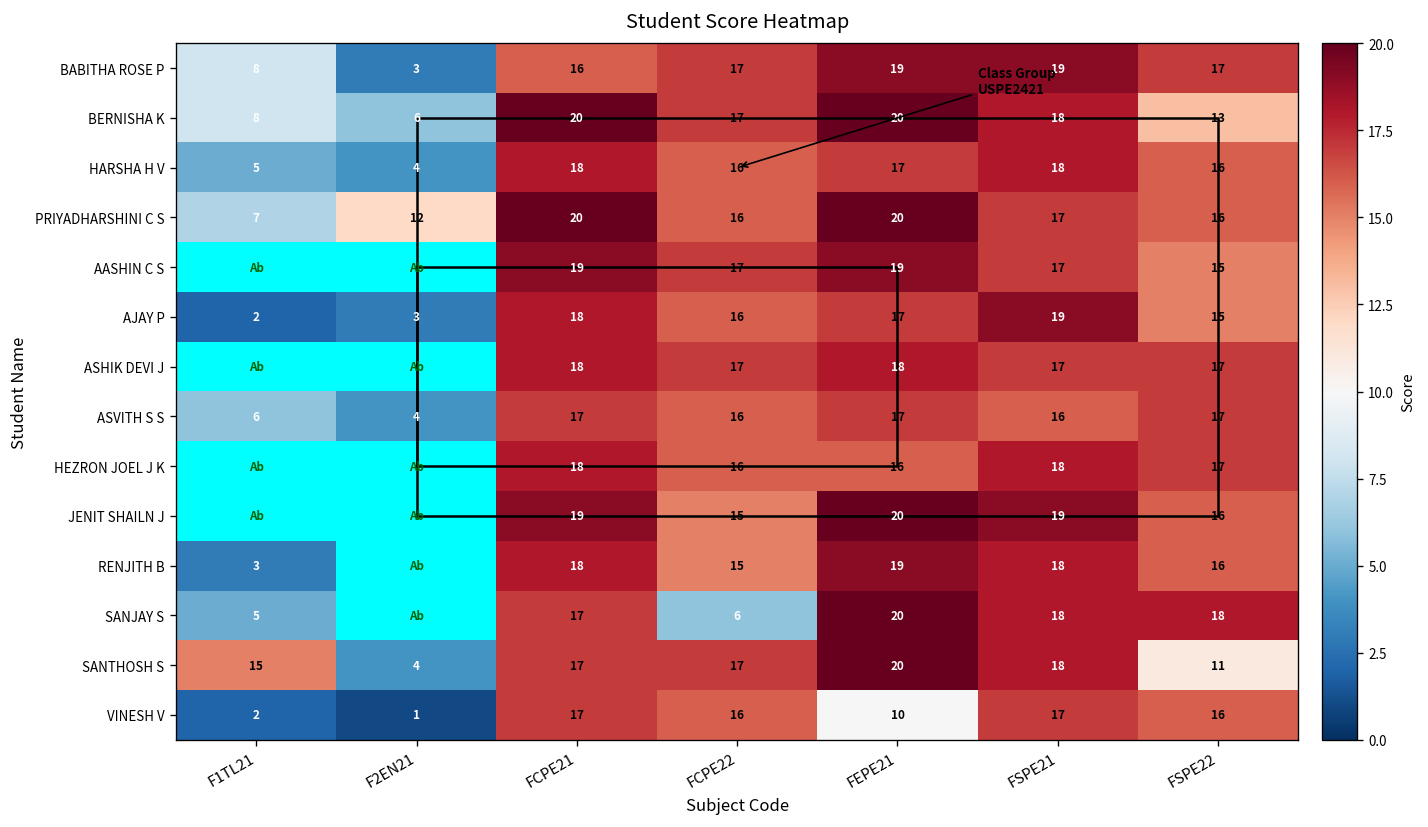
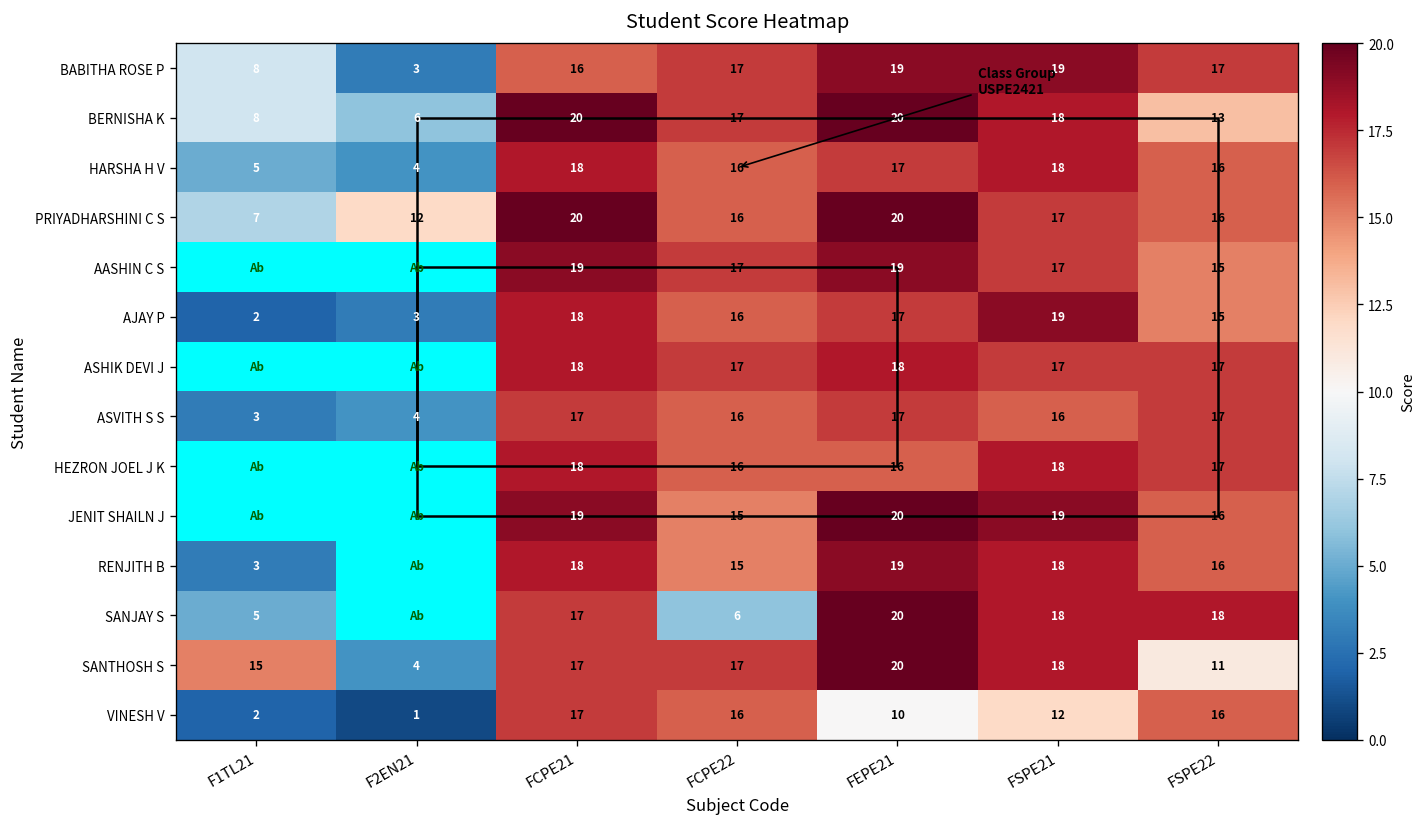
  {
    "BABITHA ROSE P": {
      "F2EN21": 3,
      "FCPE21": 16,
      "FCPE22": 17,
      "FSPE22": 17
    },
    "BERNISHA K": {
      "F2EN21": 6,
      "FCPE21": 20,
      "FCPE22": 17,
      "FSPE22": 13
    },
    "HARSHA H V": {
      "F1TL21": 5,
      "F2EN21": 4,
      "FCPE21": 18,
      "FCPE22": 16,
      "FSPE21": 18,
      "FSPE22": 16
    },
    "PRIYADHARSHINI C S": {
      "F1TL21": 7,
      "F2EN21": 12,
      "FCPE21": 20,
      "FCPE22": 16,
      "FEPE21": 20,
      "FSPE21": 17,
      "FSPE22": 16
    },
    "AASHIN C S": {
      "FCPE21": 19,
      "FCPE22": 17,
      "FEPE21": 19,
      "FSPE21": 17,
      "FSPE22": 15
    },
    "AJAY P": {
      "F1TL21": 2,
      "F2EN21": 3,
      "FCPE21": 18,
      "FCPE22": 16,
      "FEPE21": 17,
      "FSPE21": 19,
      "FSPE22": 15
    },
    "ASHIK DEVI J": {
      "FCPE21": 18,
      "FCPE22": 17,
      "FEPE21": 18,
      "FSPE21": 17,
      "FSPE22": 17
    },
    "ASVITH S S": {
-     "F1TL21": 6,
+     "F1TL21": 3,
      "F2EN21": 4,
      "FCPE21": 17,
      "FCPE22": 16,
      "FEPE21": 17,
      "FSPE21": 16,
      "FSPE22": 17
    },
    "HEZRON JOEL J K": {
      "FCPE21": 18,
      "FCPE22": 16,
      "FEPE21": 16,
      "FSPE21": 18,
      "FSPE22": 17
    },
    "JENIT SHAILN J": {
      "FCPE21": 19,
      "FCPE22": 15,
      "FEPE21": 20,
      "FSPE21": 19,
      "FSPE22": 16
    },
    "RENJITH B": {
      "F1TL21": 3,
      "FCPE21": 18,
      "FCPE22": 15,
      "FEPE21": 19,
      "FSPE21": 18,
      "FSPE22": 16
    },
    "SANJAY S": {
      "F1TL21": 5,
      "FCPE21": 17,
      "FCPE22": 6,
      "FEPE21": 20,
      "FSPE21": 18,
      "FSPE22": 18
    },
    "SANTHOSH S": {
      "F1TL21": 15,
      "F2EN21": 4,
      "FCPE21": 17,
      "FCPE22": 17,
      "FEPE21": 20,
      "FSPE21": 18,
      "FSPE22": 11
    },
    "VINESH V": {
      "F1TL21": 2,
      "F2EN21": 1,
      "FCPE21": 17,
      "FCPE22": 16,
      "FEPE21": 10,
-     "FSPE21": 17,
+     "FSPE21": 12,
      "FSPE22": 16
    }
  }
